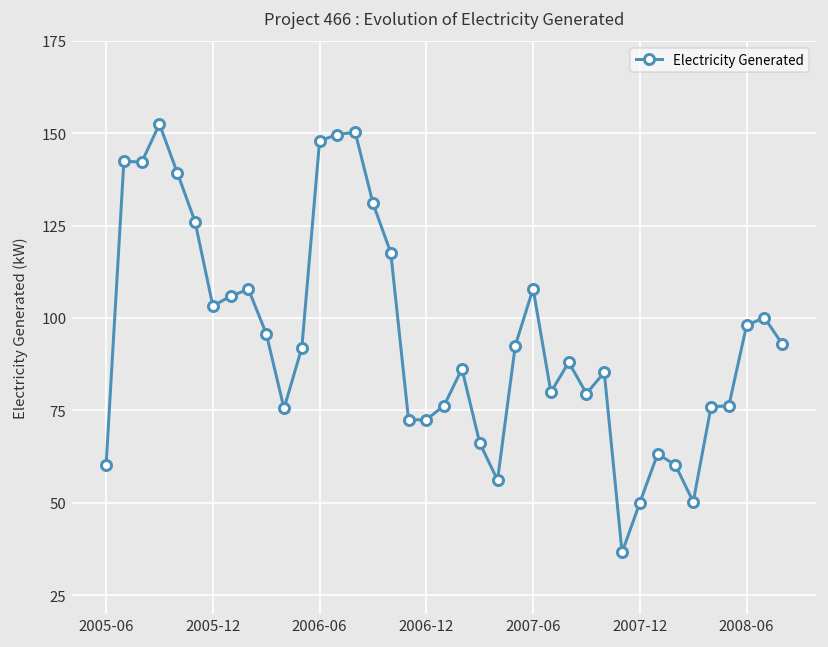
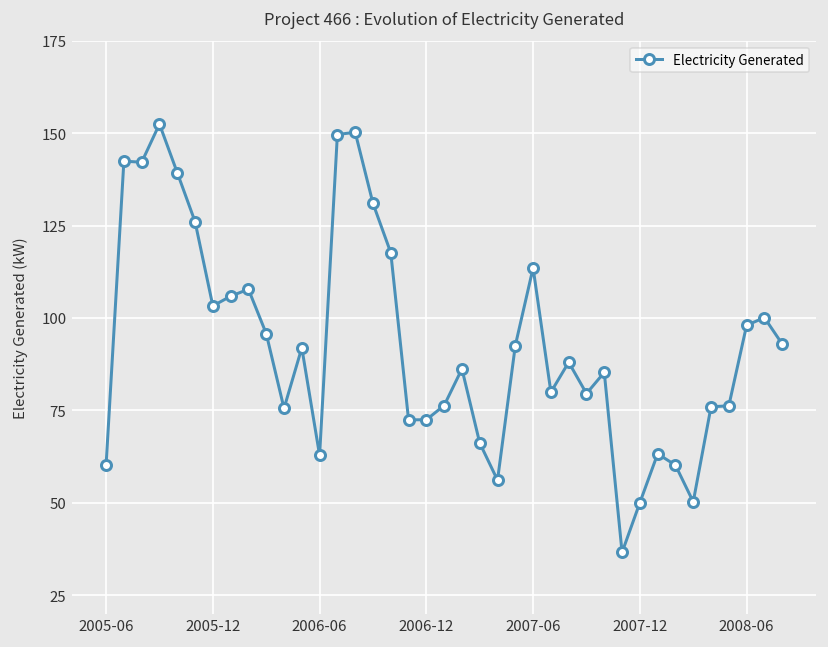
  {
    "2005-06": 60,
    "2005-12": 103,
-   "2006-06": 148,
+   "2006-06": 63,
    "2006-12": 72,
-   "2007-06": 108,
+   "2007-06": 114,
    "2007-12": 50,
    "2008-06": 98
  }
